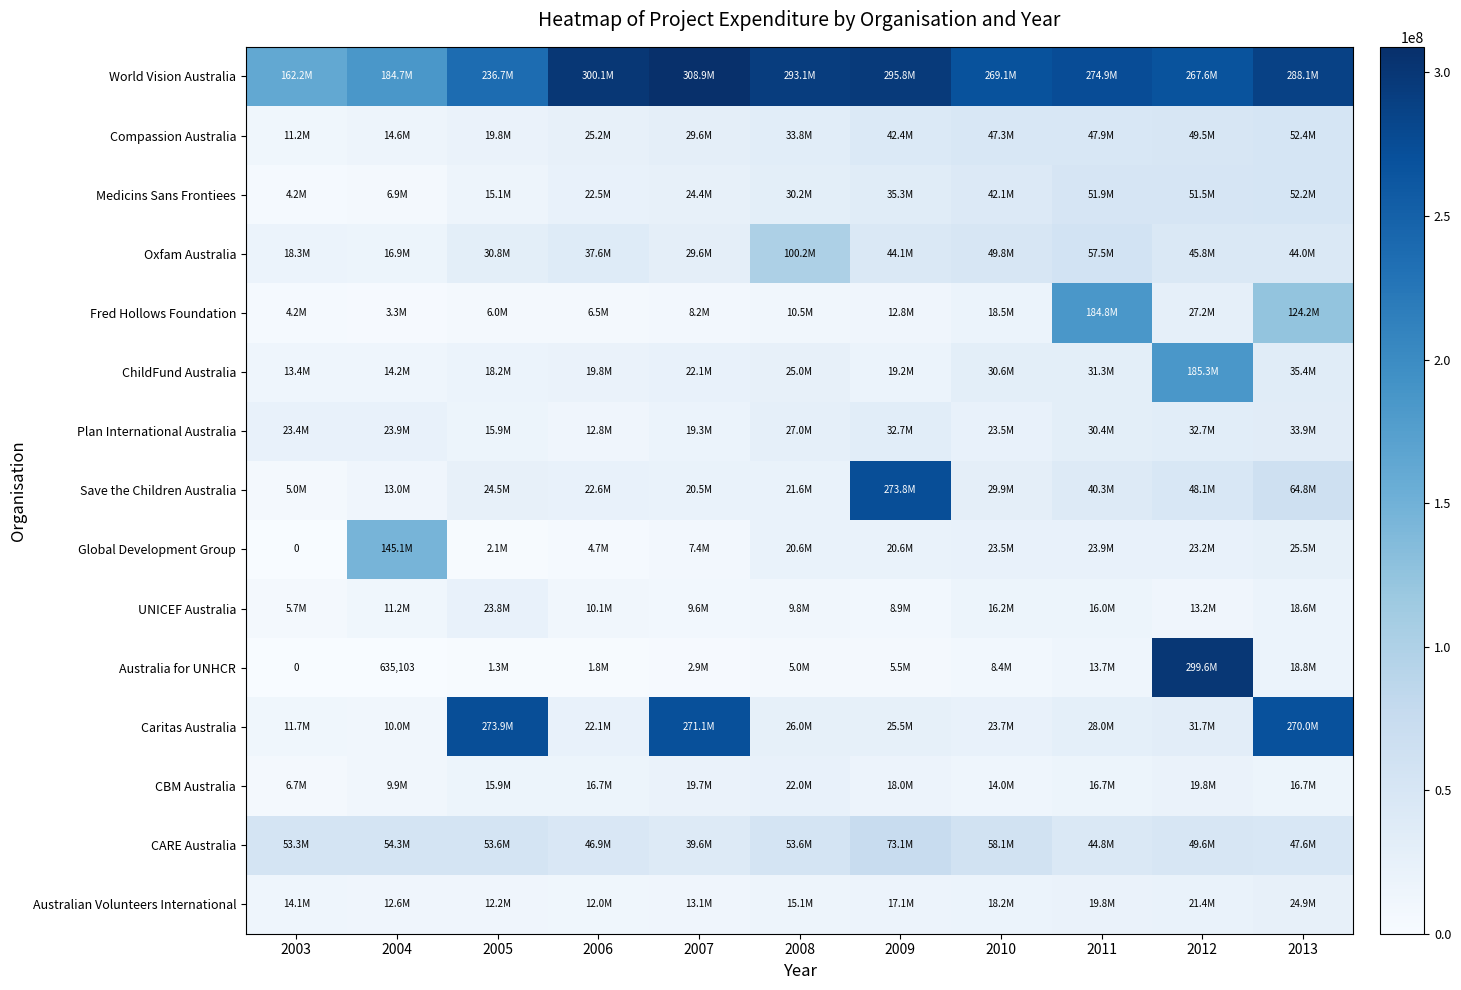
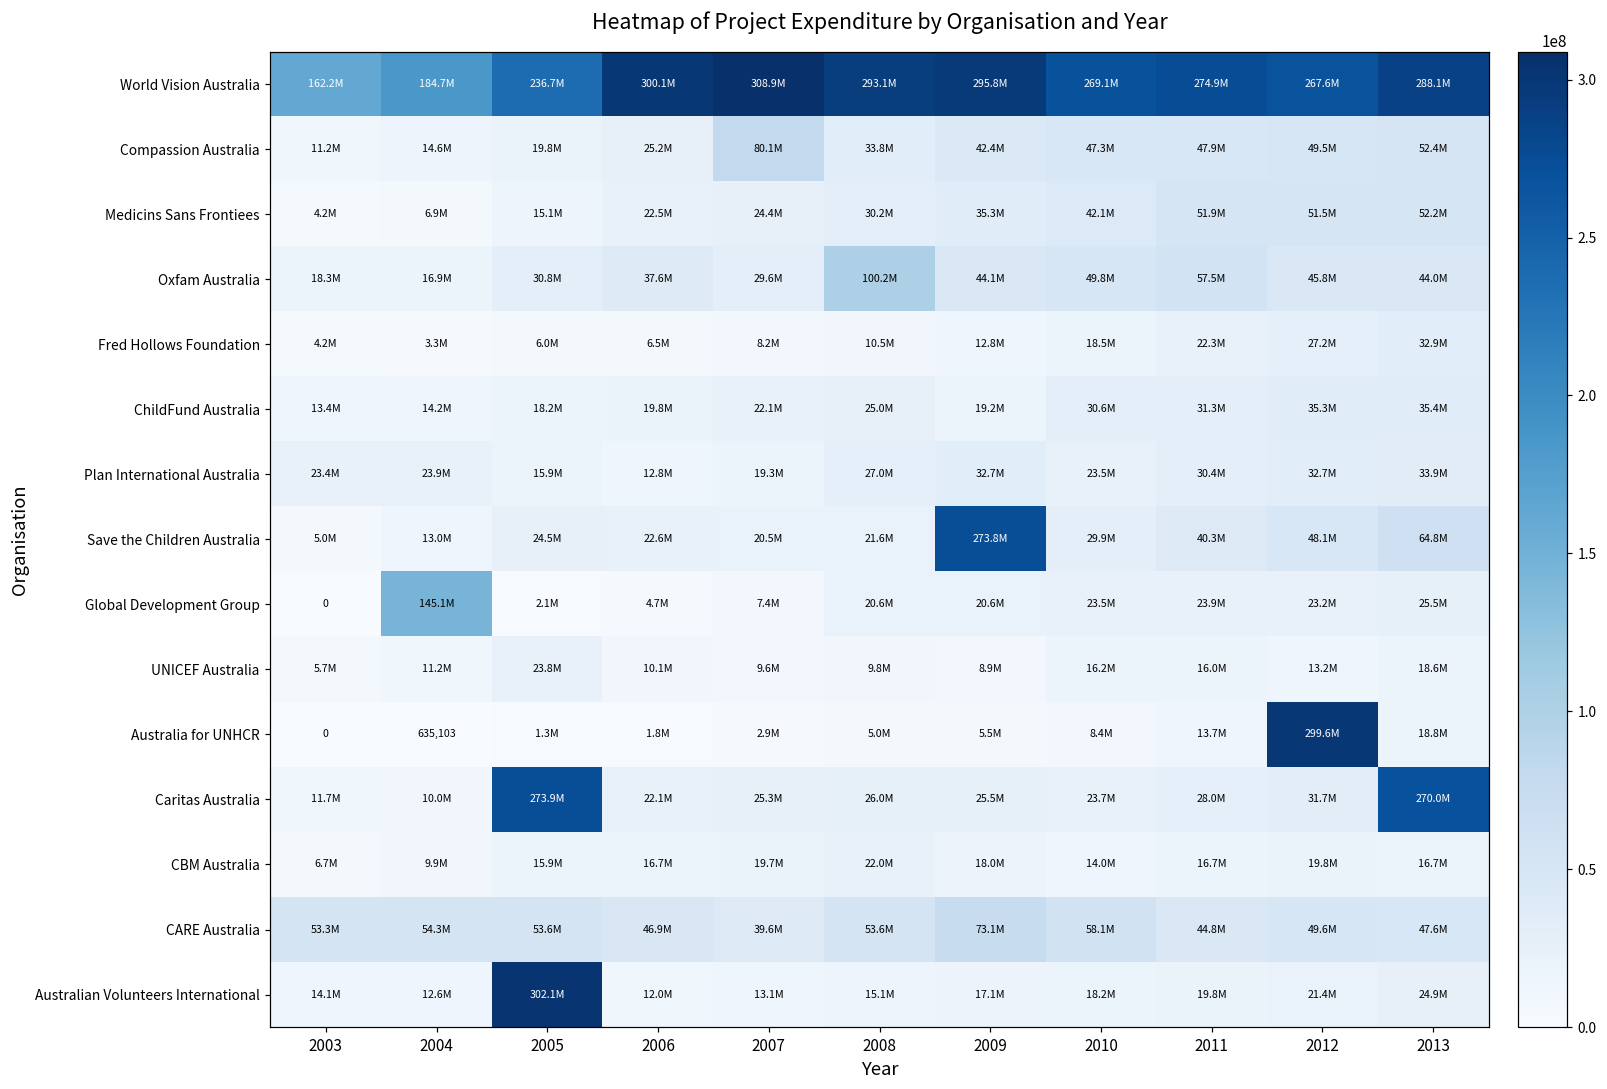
  {
    "World Vision Australia": {
      "2003": "162.2M",
      "2004": "184.7M",
      "2005": "236.7M",
      "2006": "300.1M",
      "2007": "308.9M",
      "2008": "293.1M",
      "2009": "295.8M",
      "2010": "269.1M",
      "2011": "274.9M",
      "2012": "267.6M",
      "2013": "288.1M"
    },
    "Compassion Australia": {
      "2003": "11.2M",
      "2004": "14.6M",
      "2005": "19.8M",
      "2006": "25.2M",
-     "2007": "29.6M",
+     "2007": "80.1M",
      "2008": "33.8M",
      "2009": "42.4M",
      "2010": "47.3M",
      "2011": "47.9M",
      "2012": "49.5M",
      "2013": "52.4M"
    },
    "Medicins Sans Frontiees": {
      "2003": "4.2M",
      "2004": "6.9M",
      "2005": "15.1M",
      "2006": "22.5M",
      "2007": "24.4M",
      "2008": "30.2M",
      "2009": "35.3M",
      "2010": "42.1M",
      "2011": "51.9M",
      "2012": "51.5M",
      "2013": "52.2M"
    },
    "Oxfam Australia": {
      "2003": "18.3M",
      "2004": "16.9M",
      "2005": "30.8M",
      "2006": "37.6M",
      "2007": "29.6M",
      "2008": "100.2M",
      "2009": "44.1M",
      "2010": "49.8M",
      "2011": "57.5M",
      "2012": "45.8M",
      "2013": "44.0M"
    },
    "Fred Hollows Foundation": {
      "2003": "4.2M",
      "2004": "3.3M",
      "2005": "6.0M",
      "2006": "6.5M",
      "2007": "8.2M",
      "2008": "10.5M",
      "2009": "12.8M",
      "2010": "18.5M",
-     "2011": "184.8M",
+     "2011": "22.3M",
      "2012": "27.2M",
-     "2013": "124.2M"
+     "2013": "32.9M"
    },
    "ChildFund Australia": {
      "2003": "13.4M",
      "2004": "14.2M",
      "2005": "18.2M",
      "2006": "19.8M",
      "2007": "22.1M",
      "2008": "25.0M",
      "2009": "19.2M",
      "2010": "30.6M",
      "2011": "31.3M",
-     "2012": "185.3M",
+     "2012": "35.3M",
      "2013": "35.4M"
    },
    "Plan International Australia": {
      "2003": "23.4M",
      "2004": "23.9M",
      "2005": "15.9M",
      "2006": "12.8M",
      "2007": "19.3M",
      "2008": "27.0M",
      "2009": "32.7M",
      "2010": "23.5M",
      "2011": "30.4M",
      "2012": "32.7M",
      "2013": "33.9M"
    },
    "Save the Children Australia": {
      "2003": "5.0M",
      "2004": "13.0M",
      "2005": "24.5M",
      "2006": "22.6M",
      "2007": "20.5M",
      "2008": "21.6M",
      "2009": "273.8M",
      "2010": "29.9M",
      "2011": "40.3M",
      "2012": "48.1M",
      "2013": "64.8M"
    },
    "Global Development Group": {
      "2003": "0",
      "2004": "145.1M",
      "2005": "2.1M",
      "2006": "4.7M",
      "2007": "7.4M",
      "2008": "20.6M",
      "2009": "20.6M",
      "2010": "23.5M",
      "2011": "23.9M",
      "2012": "23.2M",
      "2013": "25.5M"
    },
    "UNICEF Australia": {
      "2003": "5.7M",
      "2004": "11.2M",
      "2005": "23.8M",
      "2006": "10.1M",
      "2007": "9.6M",
      "2008": "9.8M",
      "2009": "8.9M",
      "2010": "16.2M",
      "2011": "16.0M",
      "2012": "13.2M",
      "2013": "18.6M"
    },
    "Australia for UNHCR": {
      "2003": "0",
      "2004": "635,103",
      "2005": "1.3M",
      "2006": "1.8M",
      "2007": "2.9M",
      "2008": "5.0M",
      "2009": "5.5M",
      "2010": "8.4M",
      "2011": "13.7M",
      "2012": "299.6M",
      "2013": "18.8M"
    },
    "Caritas Australia": {
      "2003": "11.7M",
      "2004": "10.0M",
      "2005": "273.9M",
      "2006": "22.1M",
-     "2007": "271.1M",
+     "2007": "25.3M",
      "2008": "26.0M",
      "2009": "25.5M",
      "2010": "23.7M",
      "2011": "28.0M",
      "2012": "31.7M",
      "2013": "270.0M"
    },
    "CBM Australia": {
      "2003": "6.7M",
      "2004": "9.9M",
      "2005": "15.9M",
      "2006": "16.7M",
      "2007": "19.7M",
      "2008": "22.0M",
      "2009": "18.0M",
      "2010": "14.0M",
      "2011": "16.7M",
      "2012": "19.8M",
      "2013": "16.7M"
    },
    "CARE Australia": {
      "2003": "53.3M",
      "2004": "54.3M",
      "2005": "53.6M",
      "2006": "46.9M",
      "2007": "39.6M",
      "2008": "53.6M",
      "2009": "73.1M",
      "2010": "58.1M",
      "2011": "44.8M",
      "2012": "49.6M",
      "2013": "47.6M"
    },
    "Australian Volunteers International": {
      "2003": "14.1M",
      "2004": "12.6M",
-     "2005": "12.2M",
+     "2005": "302.1M",
      "2006": "12.0M",
      "2007": "13.1M",
      "2008": "15.1M",
      "2009": "17.1M",
      "2010": "18.2M",
      "2011": "19.8M",
      "2012": "21.4M",
      "2013": "24.9M"
    }
  }
